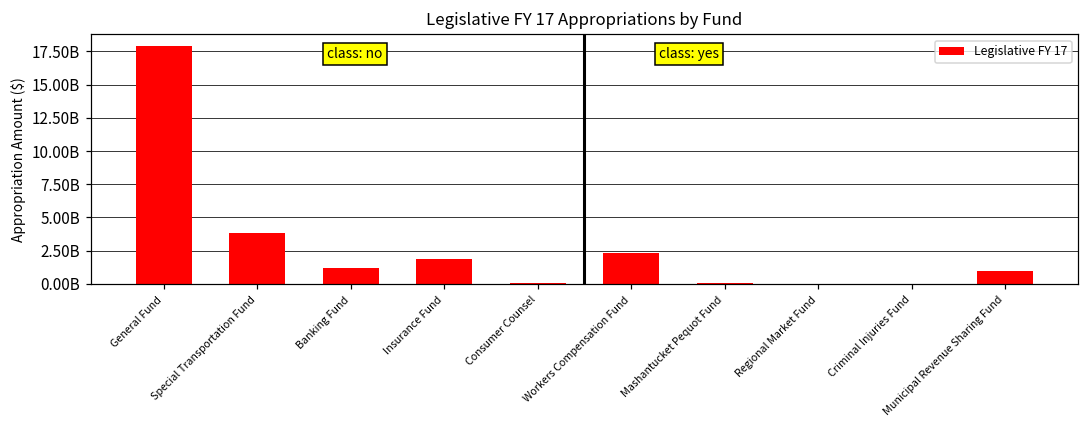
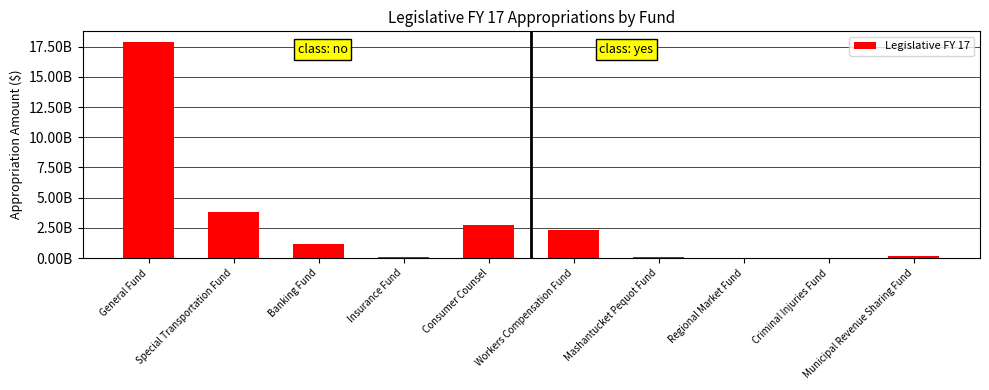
  {
    "General Fund": 17900000000,
    "Special Transportation Fund": 3800000000,
    "Banking Fund": 1200000000,
-   "Insurance Fund": 1900000000,
-   "Consumer Counsel": 0,
+   "Insurance Fund": 100000000,
+   "Consumer Counsel": 2800000000,
    "Workers Compensation Fund": 2300000000,
-   "Municipal Revenue Sharing Fund": 900000000
+   "Municipal Revenue Sharing Fund": 200000000
  }
